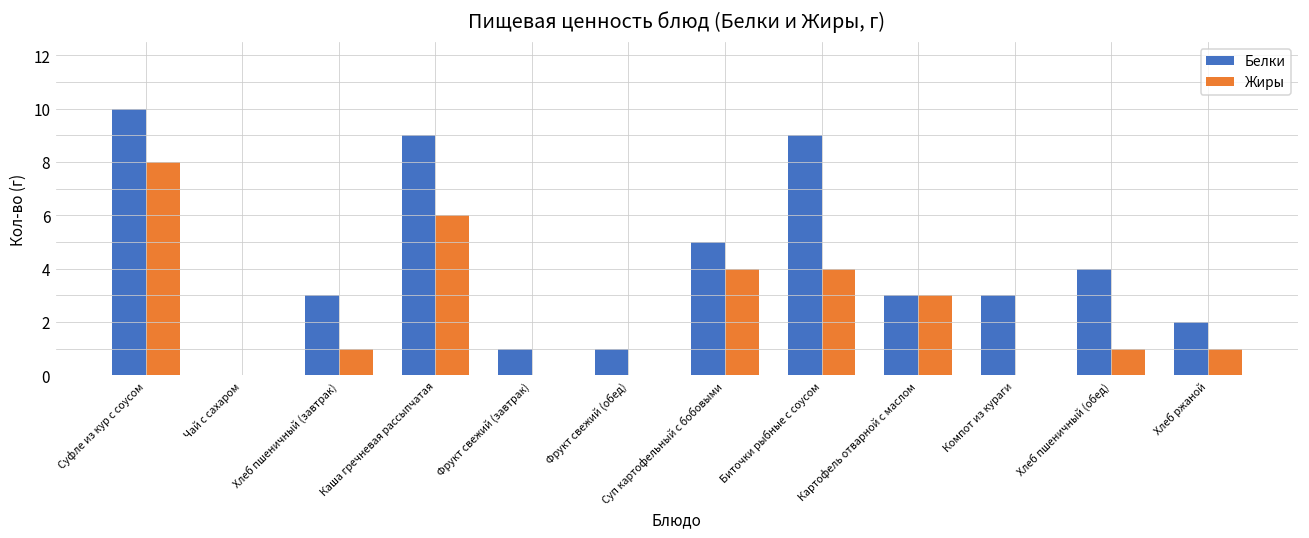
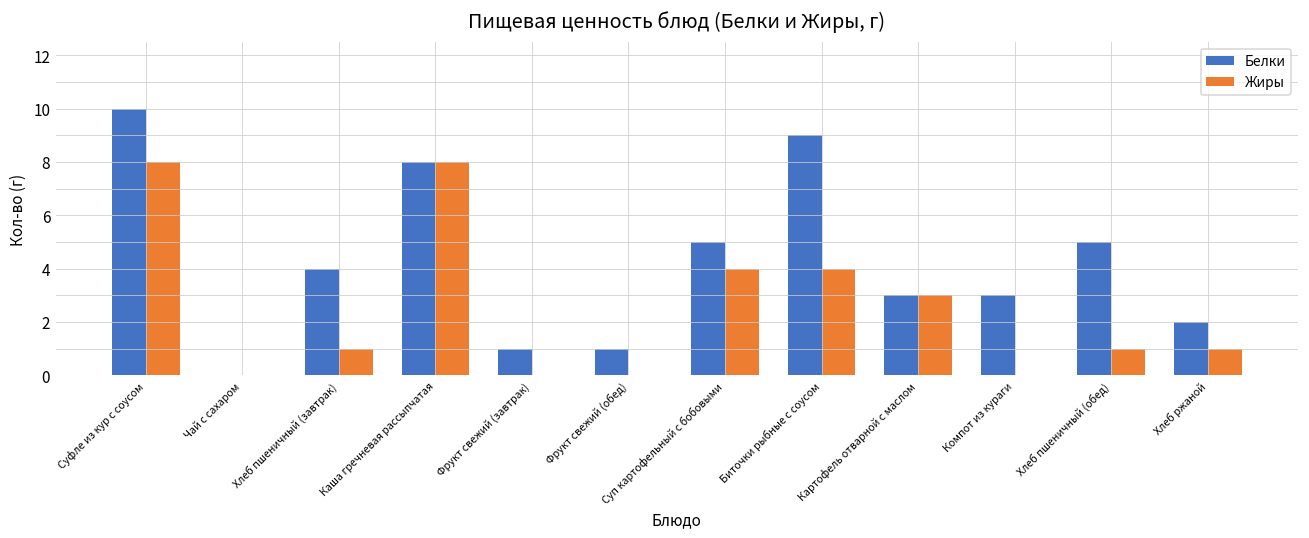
  {
    "Белки": {
      "Суфле из кур с соусом": 10,
      "Чай с сахаром": 0,
-     "Хлеб пшеничный (завтрак)": 3,
-     "Каша гречневая рассыпчатая": 9,
+     "Хлеб пшеничный (завтрак)": 4,
+     "Каша гречневая рассыпчатая": 8,
      "Фрукт свежий (завтрак)": 1,
      "Фрукт свежий (обед)": 1,
      "Суп картофельный с бобовыми": 5,
      "Биточки рыбные с соусом": 9,
      "Картофель отварной с маслом": 3,
      "Компот из кураги": 3,
-     "Хлеб пшеничный (обед)": 4,
+     "Хлеб пшеничный (обед)": 5,
      "Хлеб ржаной": 2
    },
    "Жиры": {
      "Суфле из кур с соусом": 8,
      "Чай с сахаром": 0,
      "Хлеб пшеничный (завтрак)": 1,
-     "Каша гречневая рассыпчатая": 6,
+     "Каша гречневая рассыпчатая": 8,
      "Фрукт свежий (завтрак)": 0,
      "Фрукт свежий (обед)": 0,
      "Суп картофельный с бобовыми": 4,
      "Биточки рыбные с соусом": 4,
      "Картофель отварной с маслом": 3,
      "Компот из кураги": 0,
      "Хлеб пшеничный (обед)": 1,
      "Хлеб ржаной": 1
    }
  }
